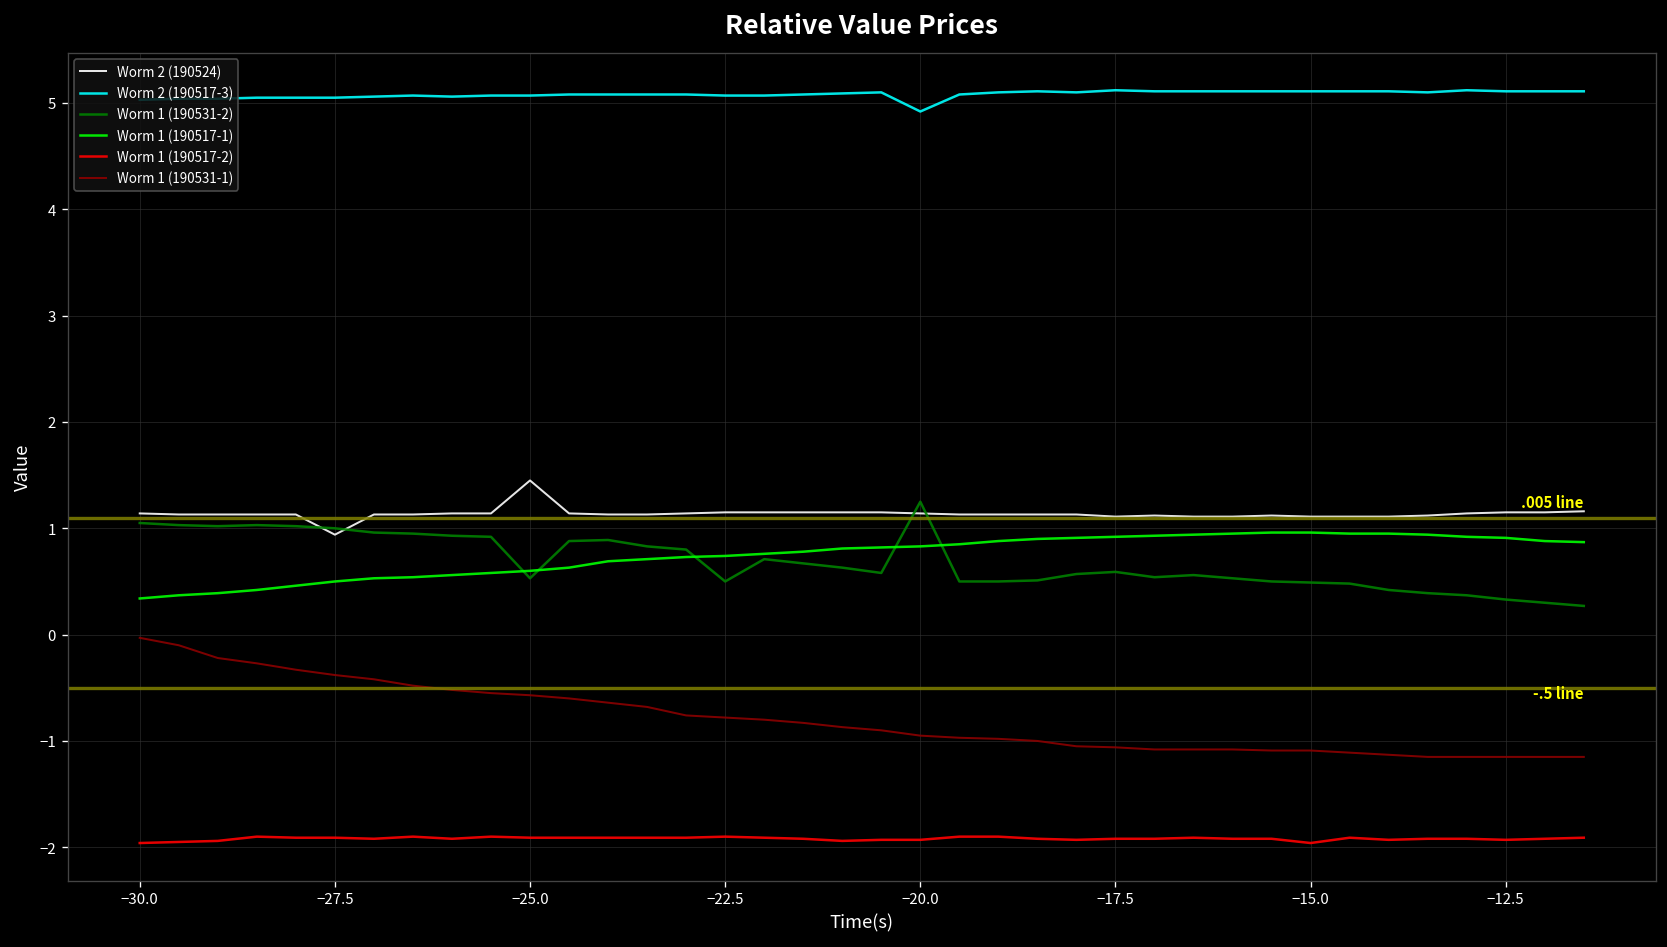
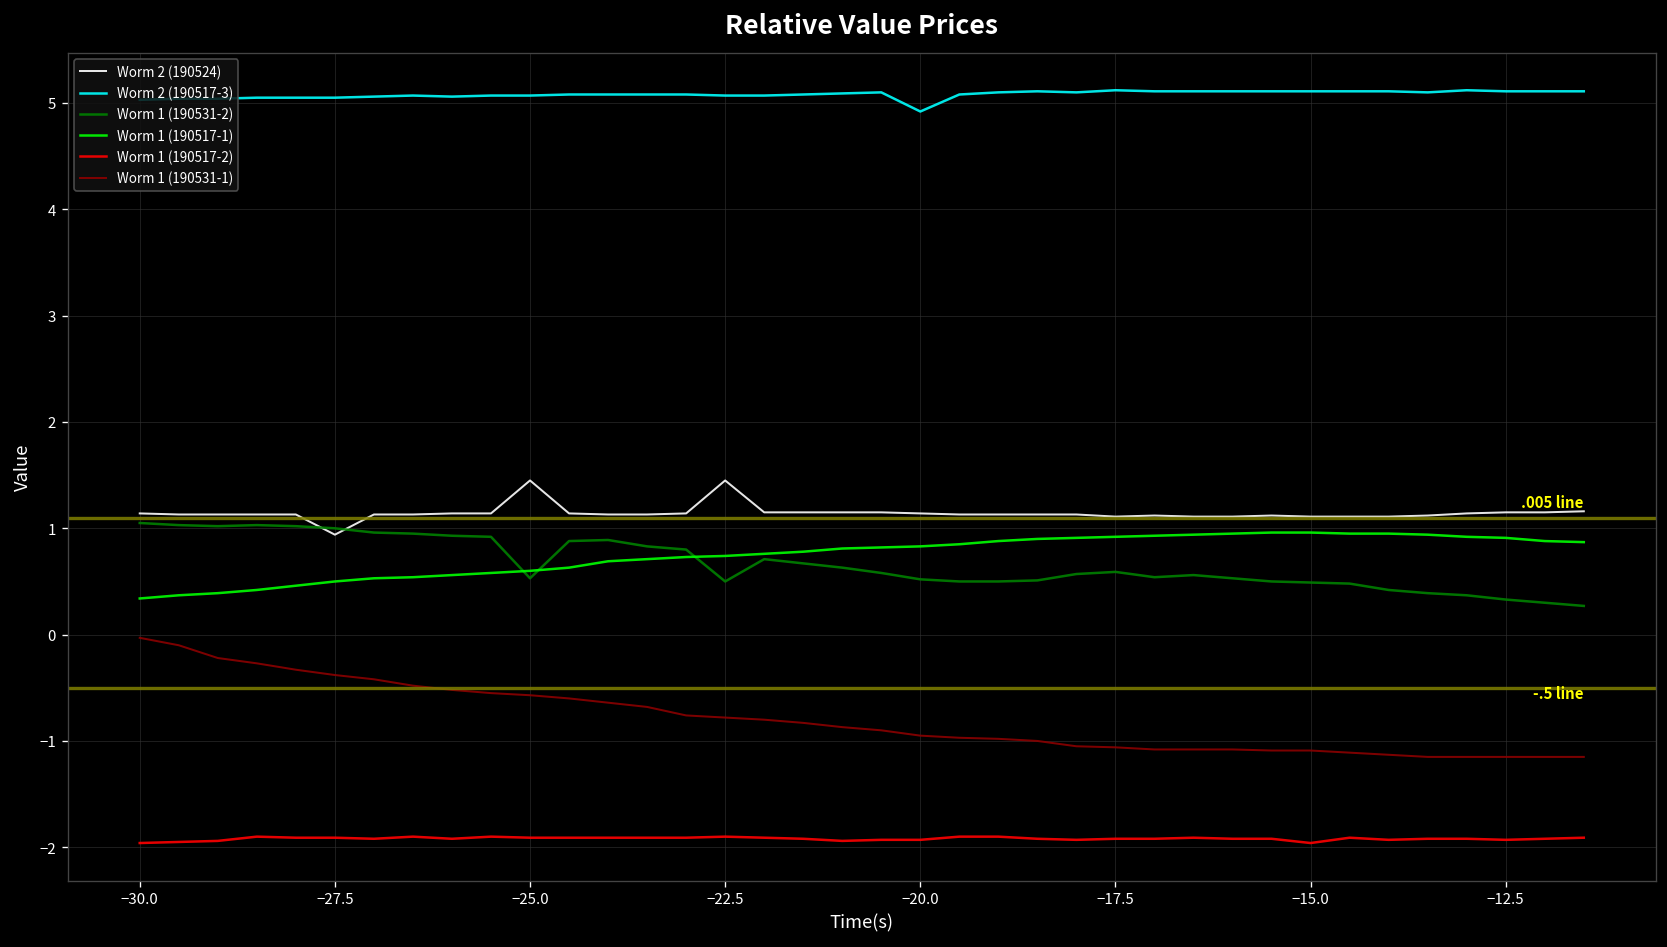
  {
    "Worm 2 (190524)": {
      "−30.0": 1.1,
      "−27.5": 0.9,
      "−25.0": 1.5,
-     "−22.5": 1.2,
+     "−22.5": 1.5,
      "−20.0": 1.1,
      "−17.5": 1.1,
      "−15.0": 1.1,
      "−12.5": 1.2
    },
    "Worm 2 (190517-3)": {
      "−27.5": 5.1,
      "−25.0": 5.1,
      "−22.5": 5.1,
      "−20.0": 4.9,
      "−17.5": 5.1,
      "−15.0": 5.1,
      "−12.5": 5.1
    },
    "Worm 1 (190531-2)": {
      "−30.0": 1.1,
      "−27.5": 1.0,
      "−25.0": 0.5,
      "−22.5": 0.5,
-     "−20.0": 1.3,
+     "−20.0": 0.5,
      "−17.5": 0.6,
      "−15.0": 0.5,
      "−12.5": 0.3
    },
    "Worm 1 (190517-1)": {
      "−30.0": 0.3,
      "−27.5": 0.5,
      "−25.0": 0.6,
      "−22.5": 0.7,
      "−20.0": 0.8,
      "−17.5": 0.9,
      "−15.0": 1.0,
      "−12.5": 0.9
    },
    "Worm 1 (190517-2)": {
      "−30.0": -2.0,
      "−27.5": -1.9,
      "−25.0": -1.9,
      "−22.5": -1.9,
      "−20.0": -1.9,
      "−17.5": -1.9,
      "−15.0": -2.0,
      "−12.5": -1.9
    },
    "Worm 1 (190531-1)": {
      "−30.0": 0.0,
      "−27.5": -0.4,
      "−25.0": -0.6,
      "−22.5": -0.8,
      "−20.0": -1.0,
      "−17.5": -1.1,
      "−15.0": -1.1,
      "−12.5": -1.2
    }
  }
